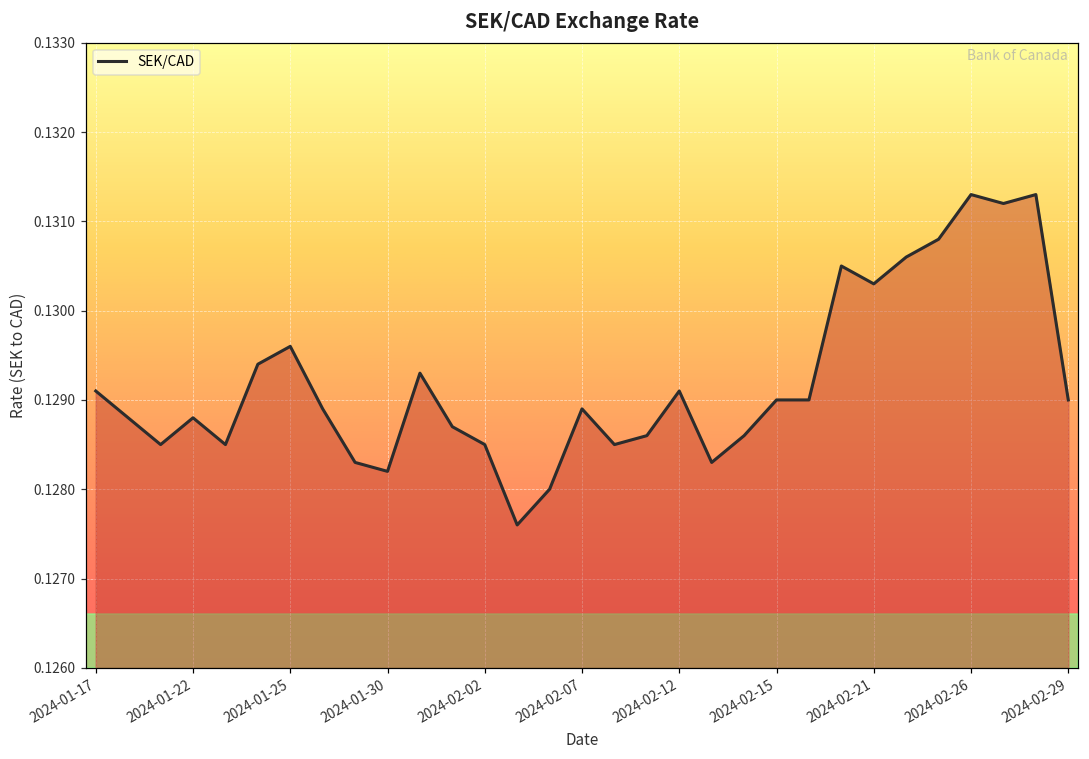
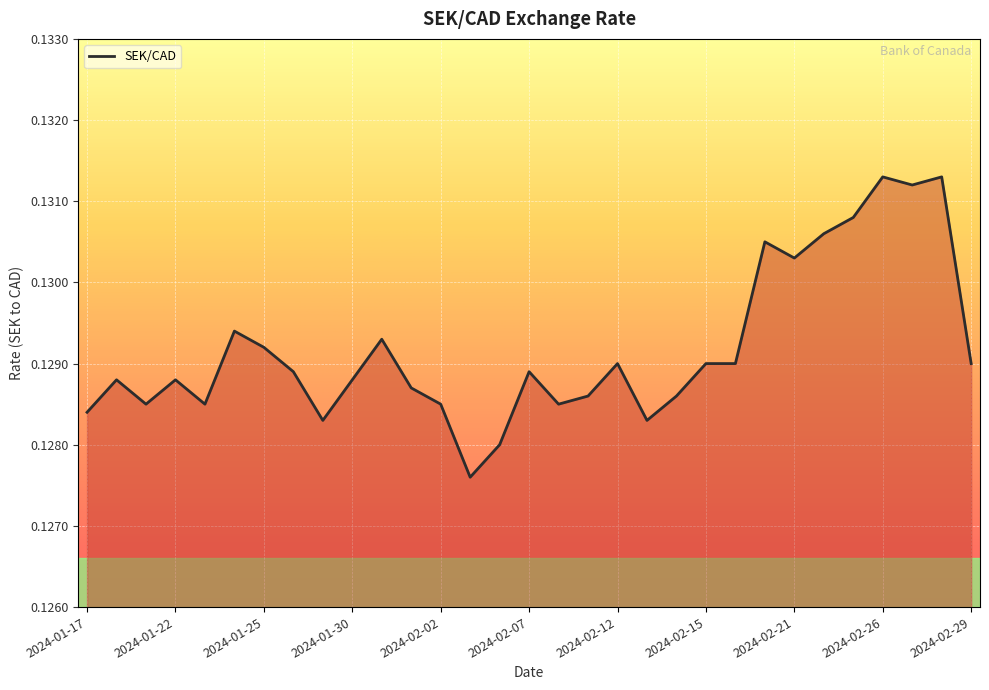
  {
-   "2024-01-17": 0.1291,
+   "2024-01-17": 0.1284,
    "2024-01-22": 0.1288,
-   "2024-01-25": 0.1296,
-   "2024-01-30": 0.1282,
+   "2024-01-25": 0.1292,
+   "2024-01-30": 0.1288,
    "2024-02-02": 0.1285,
    "2024-02-07": 0.1289,
-   "2024-02-12": 0.1291,
+   "2024-02-12": 0.1290,
    "2024-02-15": 0.1290,
    "2024-02-21": 0.1303,
    "2024-02-26": 0.1313,
    "2024-02-29": 0.1290
  }
